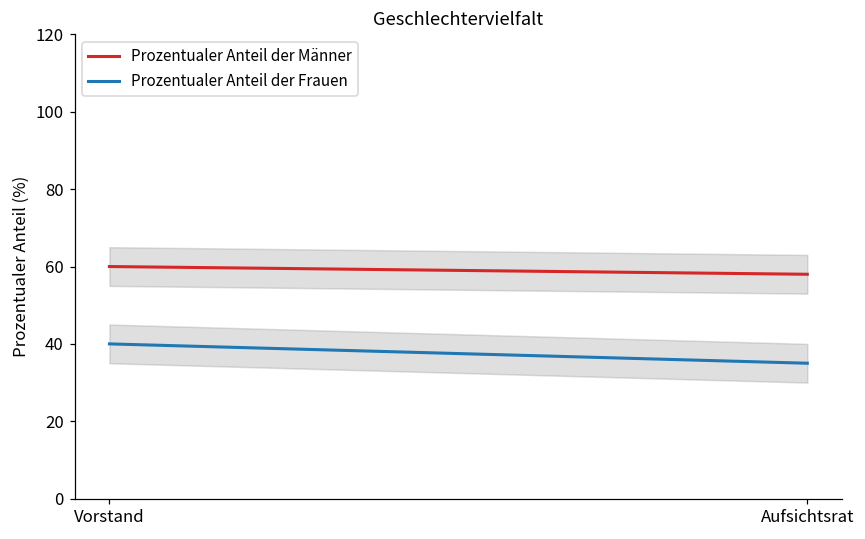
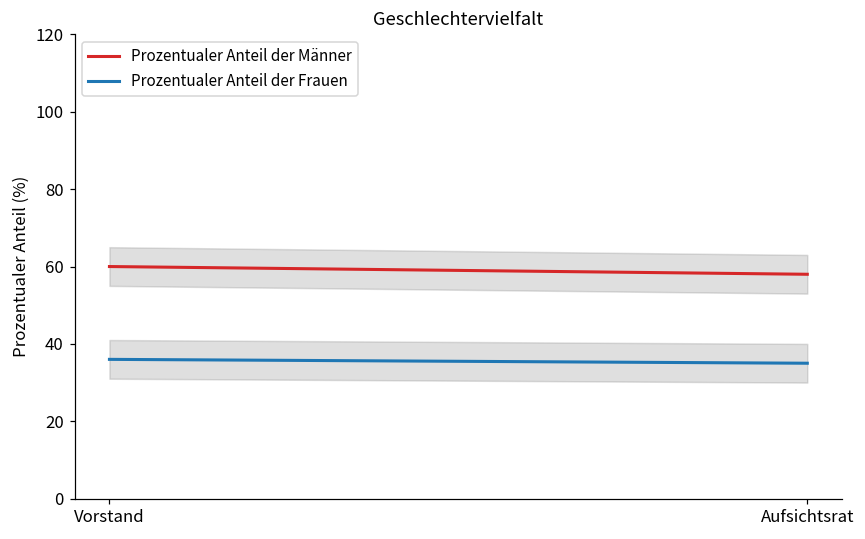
  {
    "Prozentualer Anteil der Männer": {
      "Vorstand": 60,
      "Aufsichtsrat": 58
    },
    "Prozentualer Anteil der Frauen": {
-     "Vorstand": 40,
+     "Vorstand": 36,
      "Aufsichtsrat": 35
    }
  }
